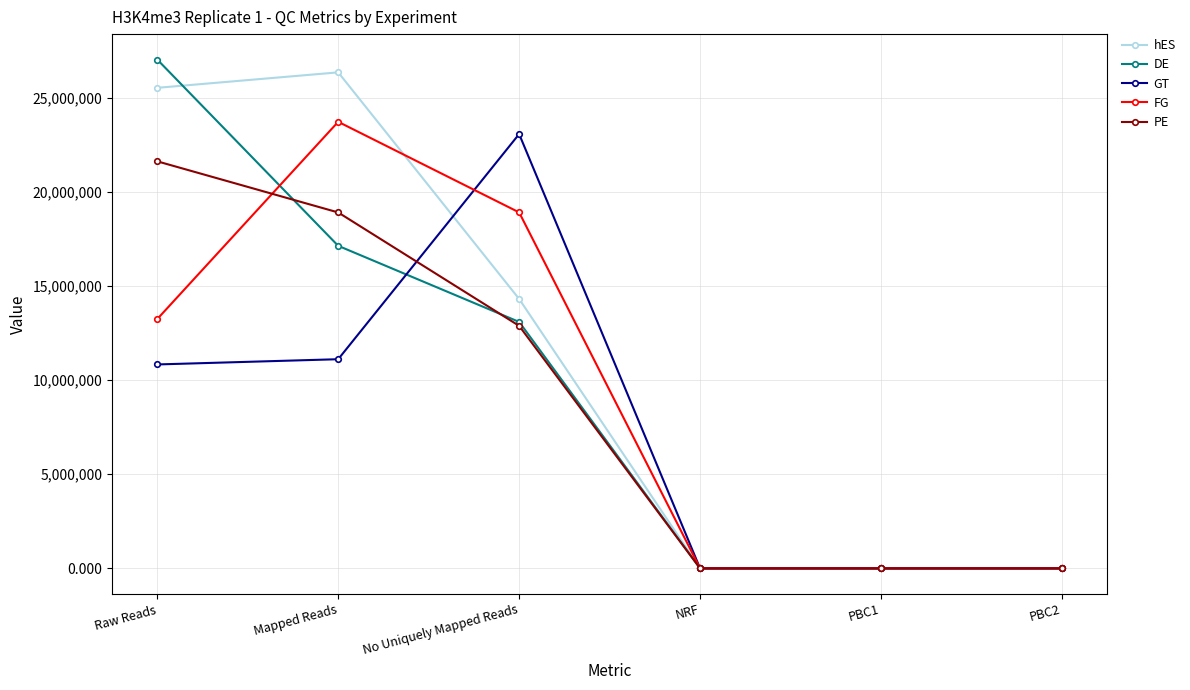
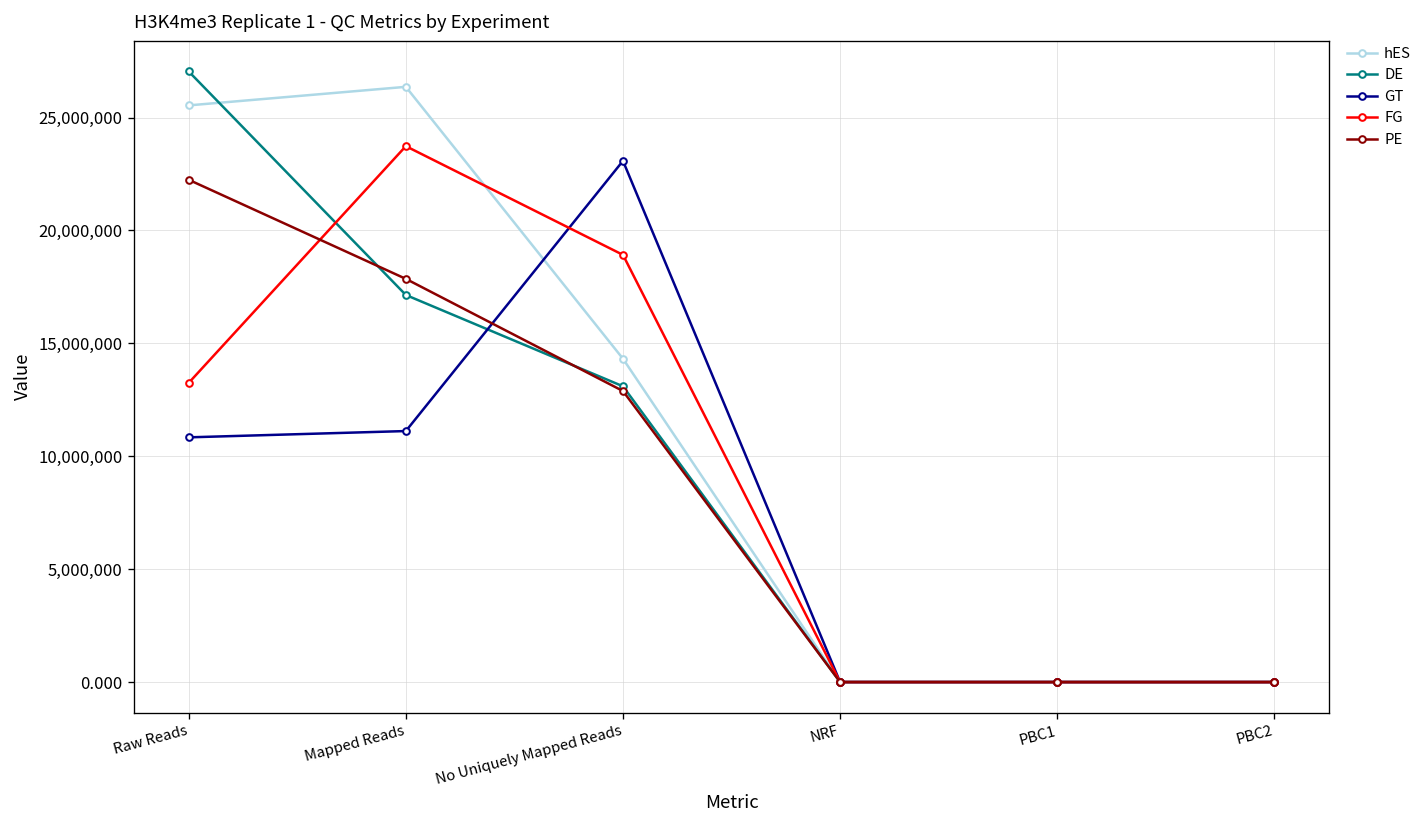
  {
    "hES": {
      "Raw Reads": "25,500,000",
      "Mapped Reads": "26,400,000",
      "No Uniquely Mapped Reads": "14,300,000"
    },
    "DE": {
      "Raw Reads": "27,000,000",
      "Mapped Reads": "17,100,000",
      "No Uniquely Mapped Reads": "13,100,000"
    },
    "GT": {
      "Raw Reads": "10,800,000",
      "Mapped Reads": "11,100,000",
      "No Uniquely Mapped Reads": "23,100,000"
    },
    "FG": {
      "Raw Reads": "13,200,000",
      "Mapped Reads": "23,700,000",
      "No Uniquely Mapped Reads": "18,900,000"
    },
    "PE": {
-     "Raw Reads": "21,600,000",
-     "Mapped Reads": "18,900,000",
+     "Raw Reads": "22,200,000",
+     "Mapped Reads": "17,900,000",
      "No Uniquely Mapped Reads": "12,900,000"
    }
  }
